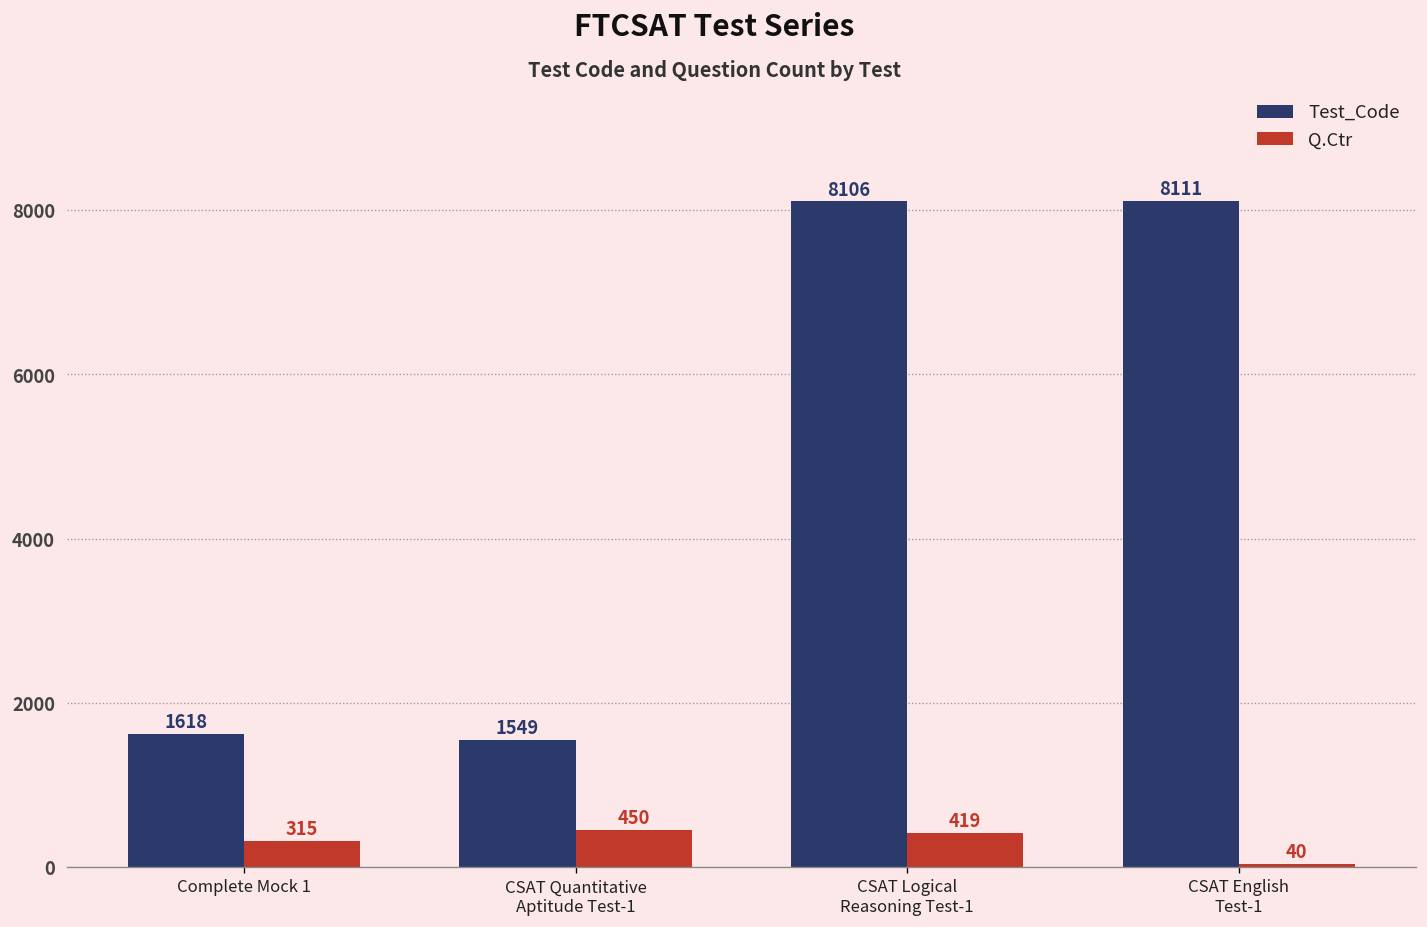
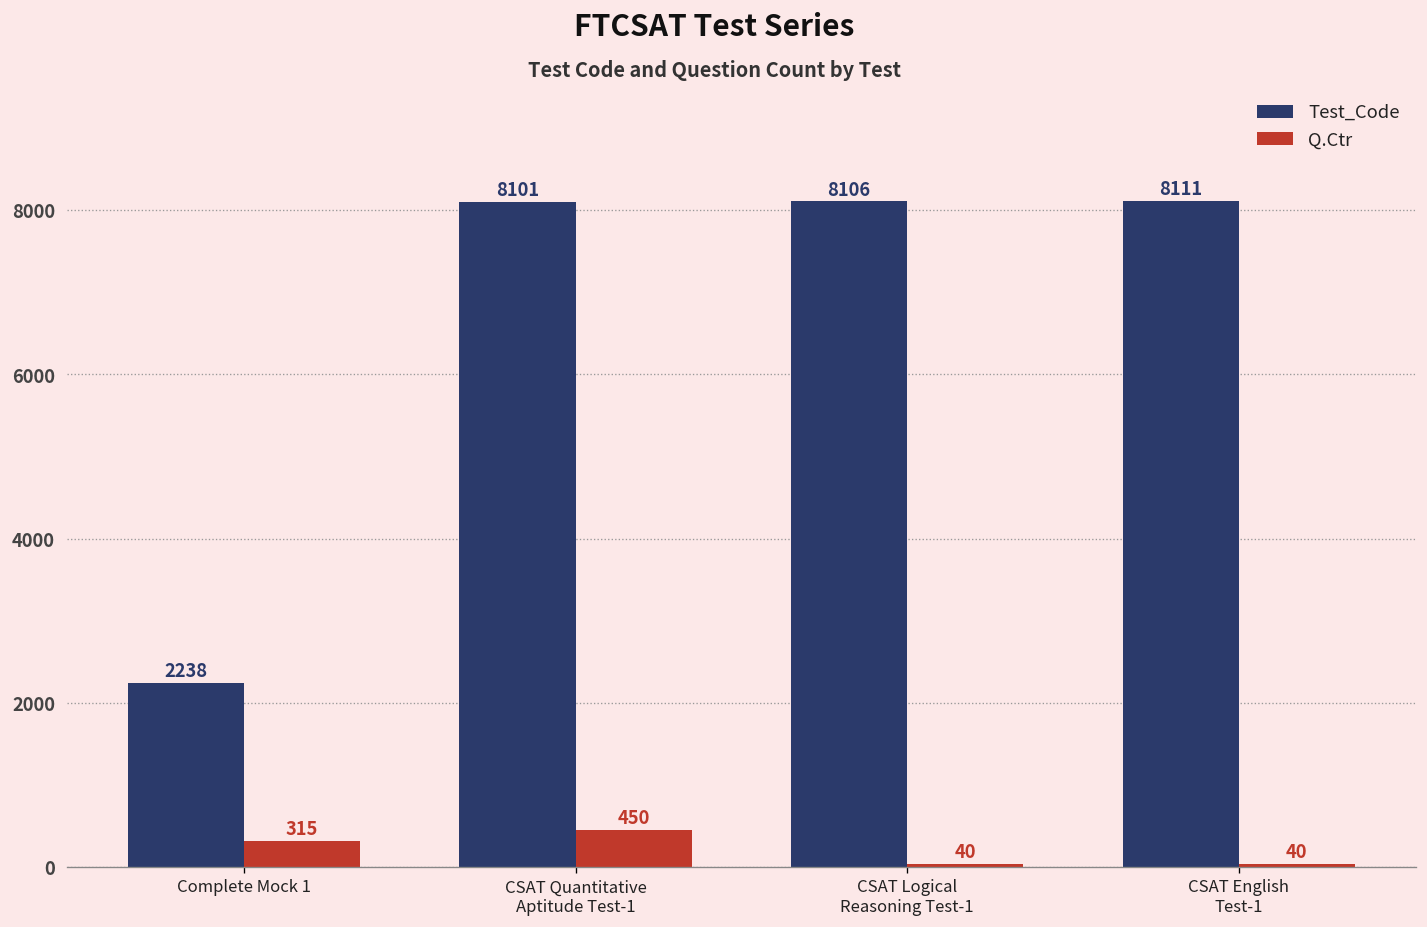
  {
    "Test_Code": {
-     "Complete Mock 1": 1618,
-     "CSAT Quantitative Aptitude Test-1": 1549,
+     "Complete Mock 1": 2238,
+     "CSAT Quantitative Aptitude Test-1": 8101,
      "CSAT Logical Reasoning Test-1": 8106,
      "CSAT English Test-1": 8111
    },
    "Q.Ctr": {
      "Complete Mock 1": 315,
      "CSAT Quantitative Aptitude Test-1": 450,
-     "CSAT Logical Reasoning Test-1": 419,
+     "CSAT Logical Reasoning Test-1": 40,
      "CSAT English Test-1": 40
    }
  }
